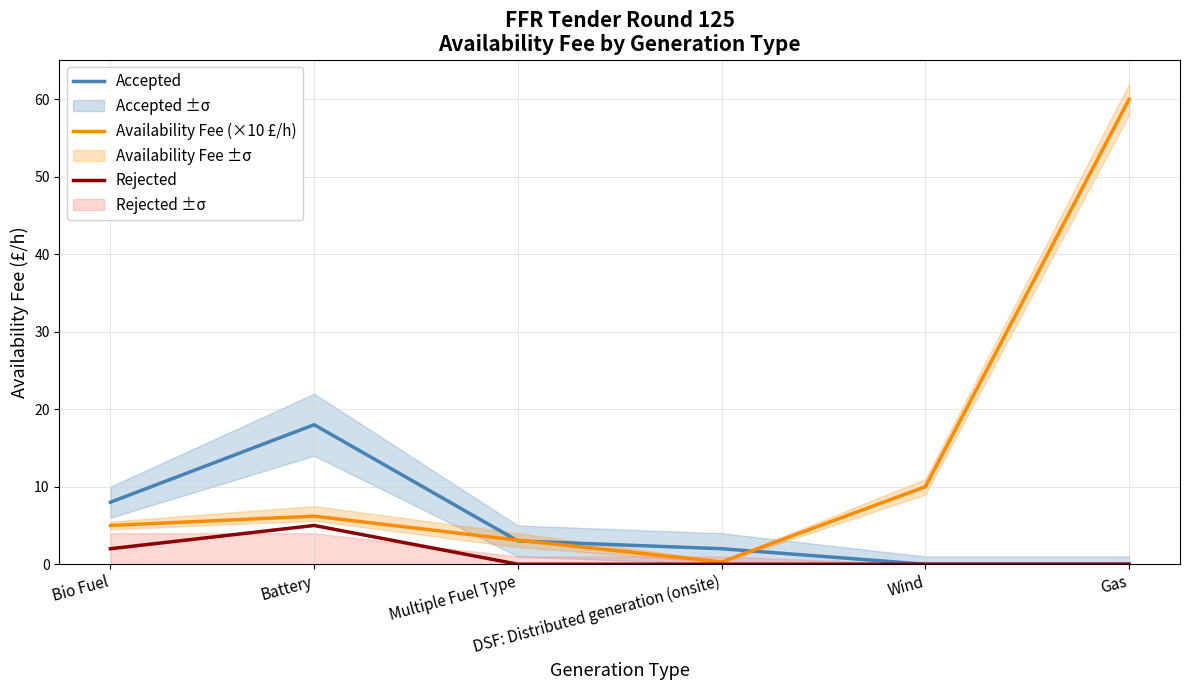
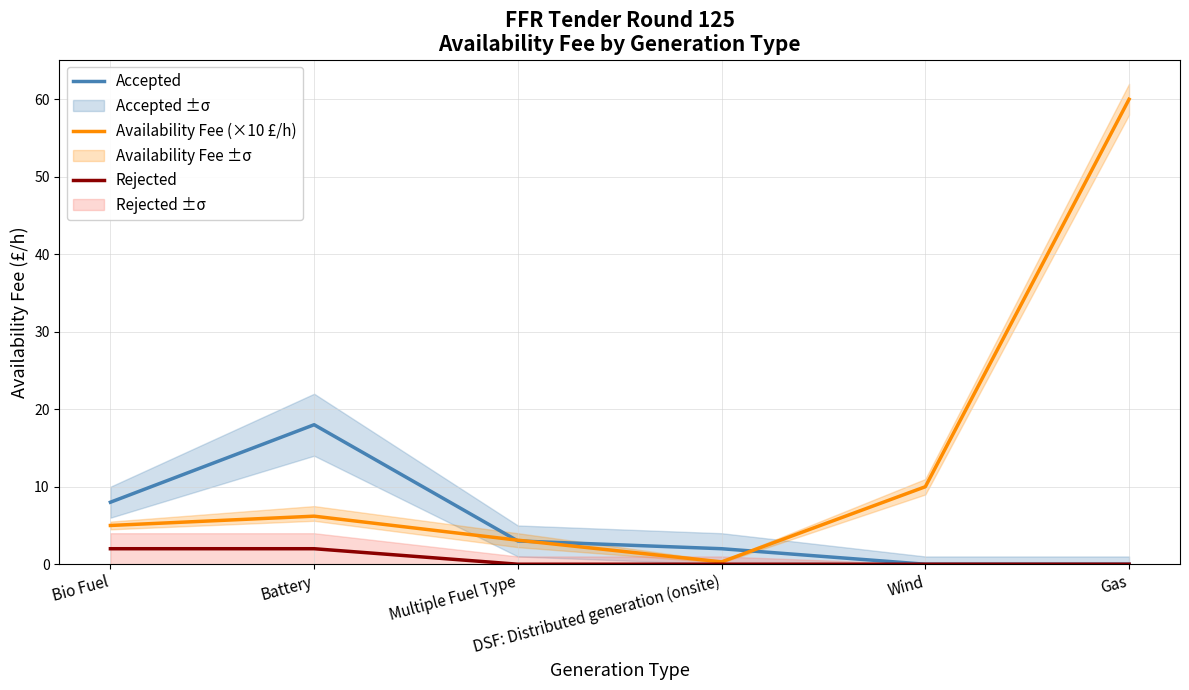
  {
    "Rejected": {
      "Bio Fuel": 2,
-     "Battery": 5,
+     "Battery": 2,
      "Multiple Fuel Type": 0
    }
  }
